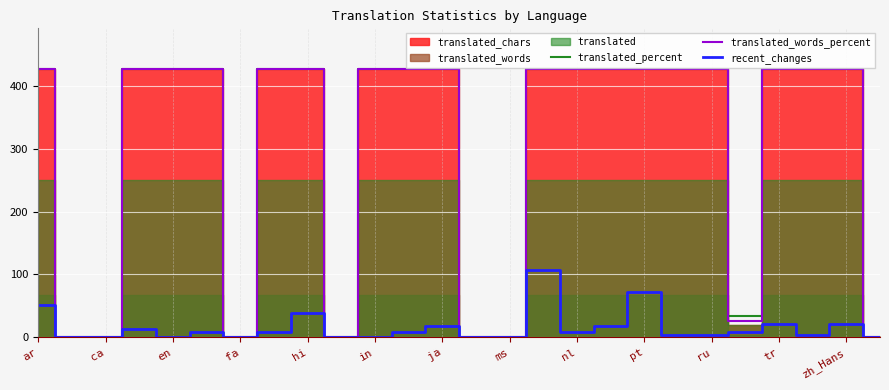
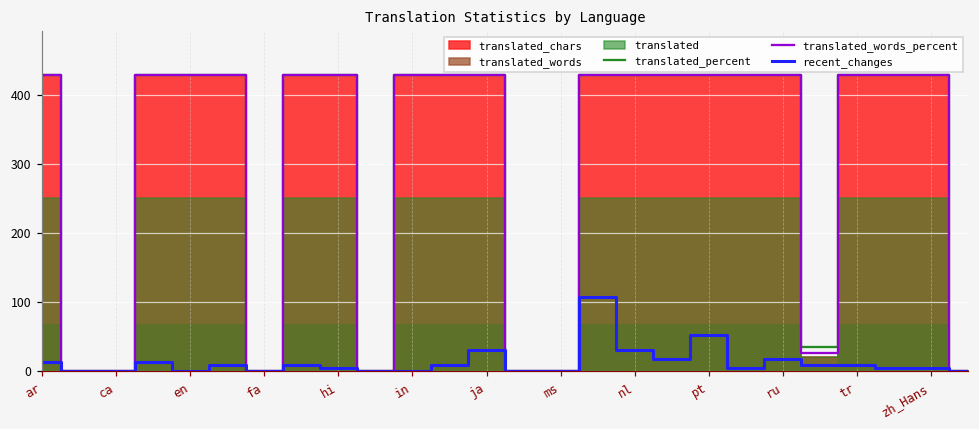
  {
    "recent_changes": {
-     "ar": 50,
+     "ar": 10,
      "en": 0,
-     "hi": 40,
+     "hi": 0,
      "in": 0,
-     "ja": 20,
-     "nl": 10,
-     "pt": 70,
-     "ru": 0,
-     "tr": 20,
-     "zh_Hans": 20
+     "ja": 30,
+     "nl": 30,
+     "pt": 50,
+     "ru": 20,
+     "tr": 10,
+     "zh_Hans": 0
    }
  }
